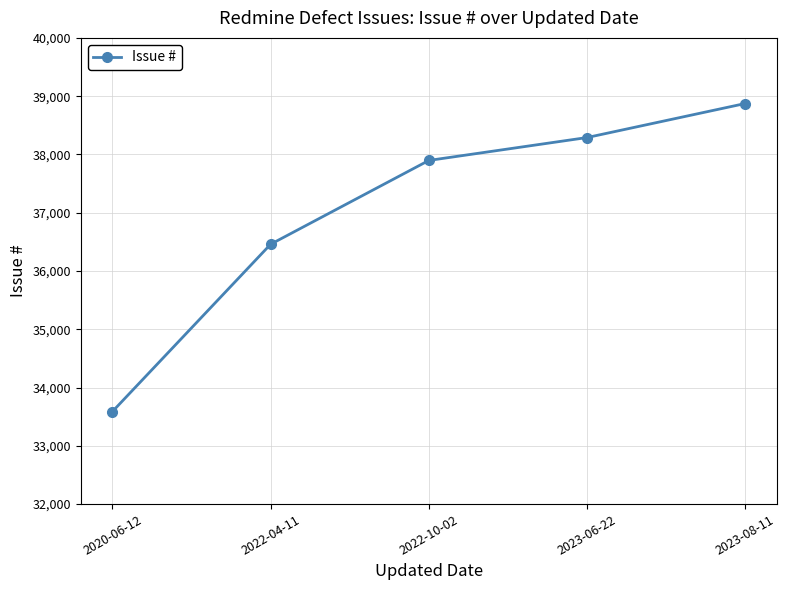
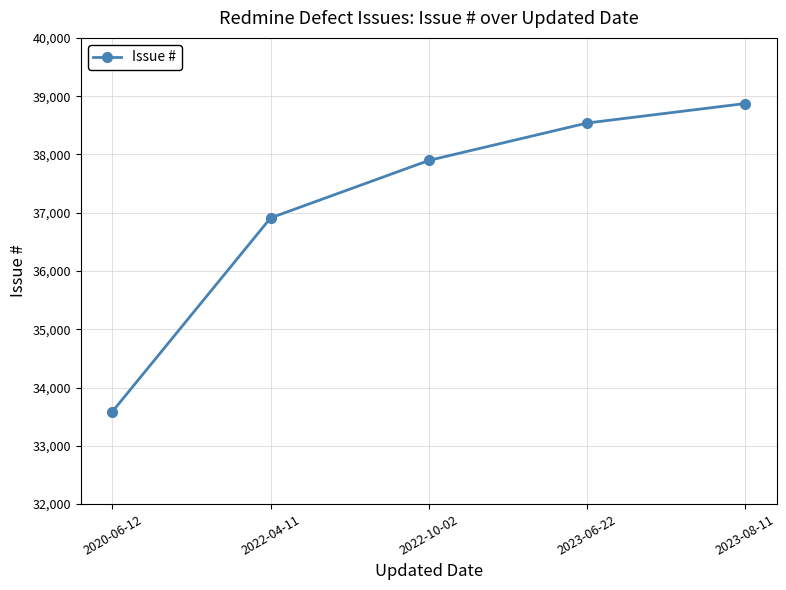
  {
    "2020-06-12": "33,600",
-   "2022-04-11": "36,500",
+   "2022-04-11": "36,900",
    "2022-10-02": "37,900",
-   "2023-06-22": "38,300",
+   "2023-06-22": "38,500",
    "2023-08-11": "38,900"
  }
